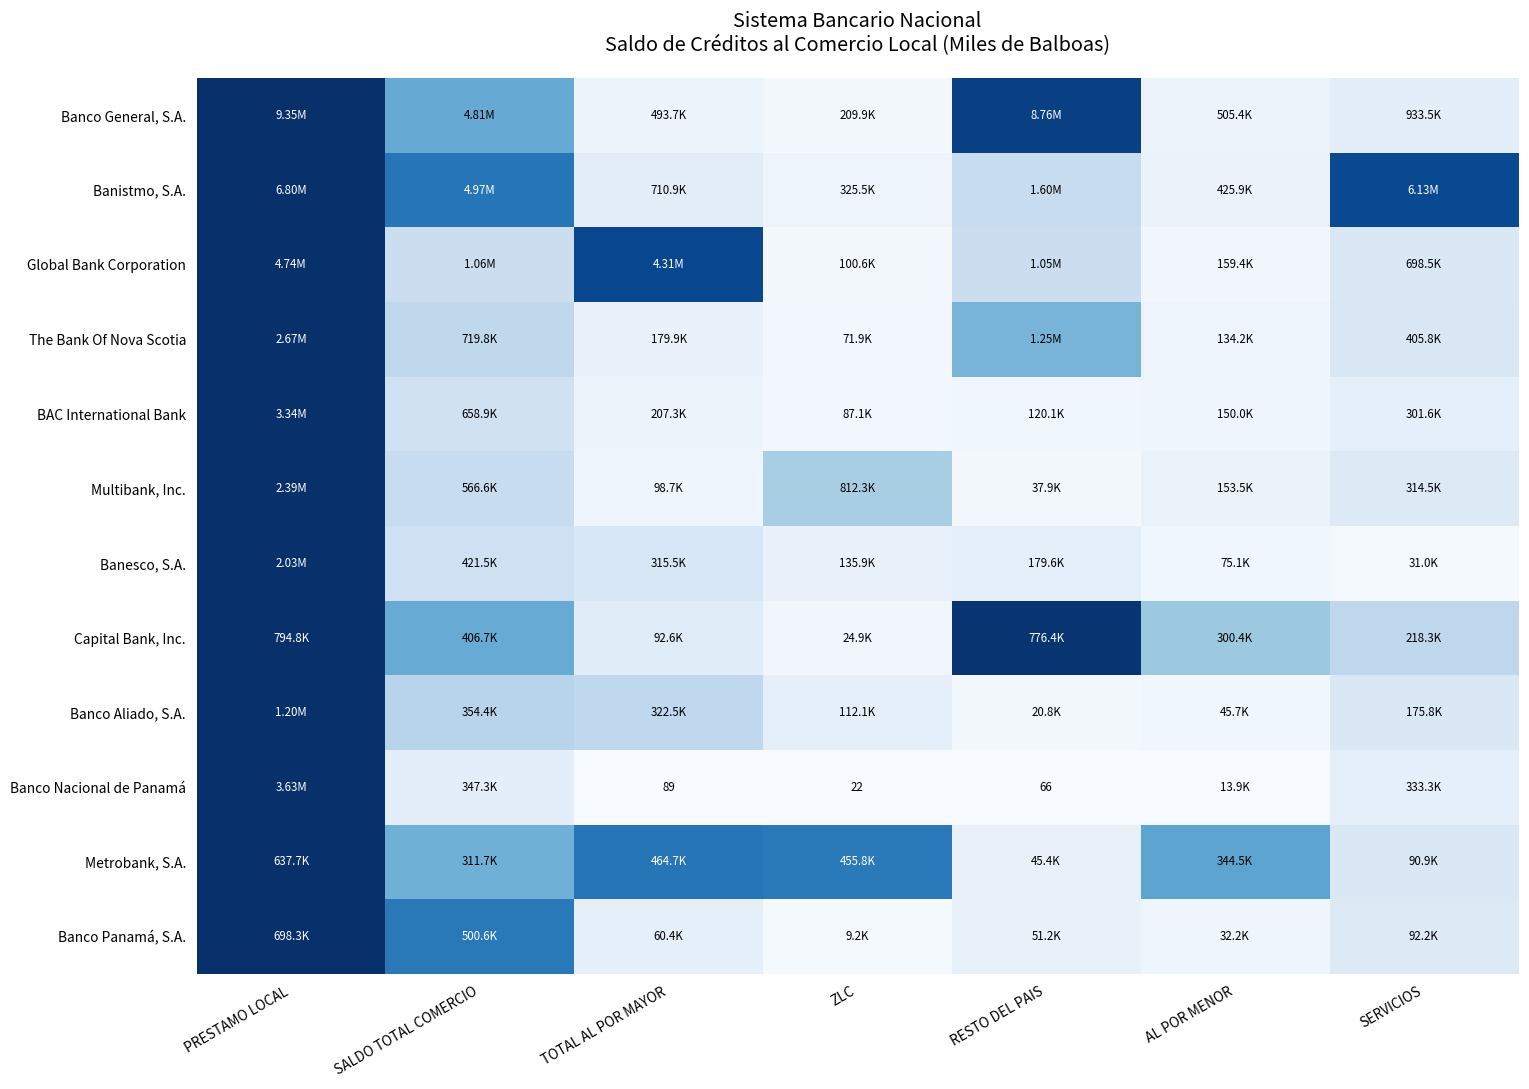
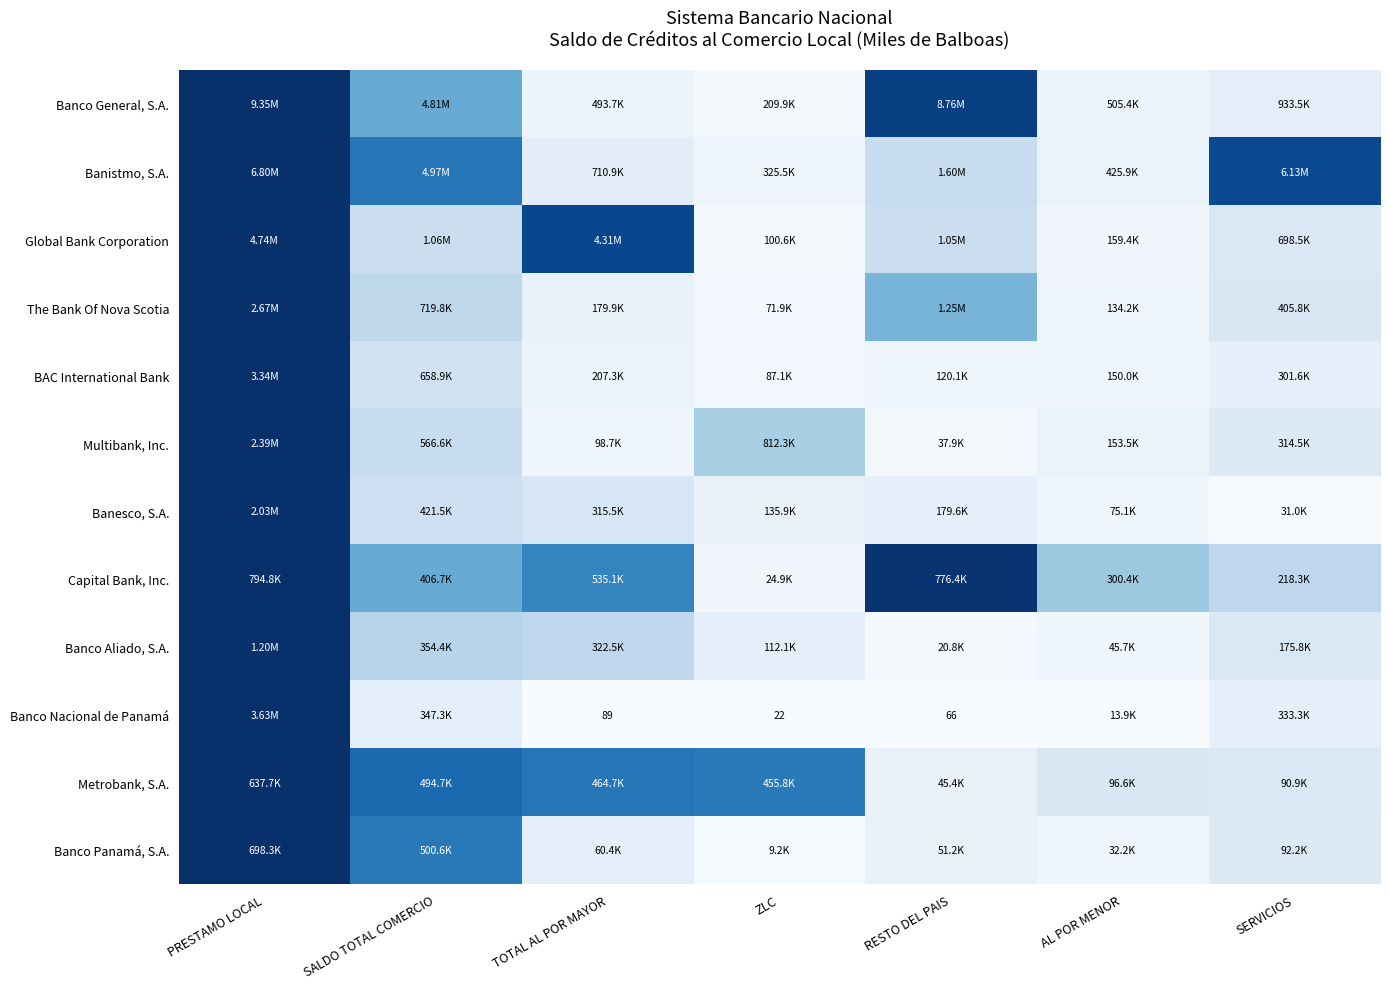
  {
    "Banco General, S.A.": {
      "PRESTAMO LOCAL": "9.35M",
      "SALDO TOTAL COMERCIO": "4.81M",
      "TOTAL AL POR MAYOR": "493.7K",
      "ZLC": "209.9K",
      "RESTO DEL PAIS": "8.76M",
      "AL POR MENOR": "505.4K",
      "SERVICIOS": "933.5K"
    },
    "Banistmo, S.A.": {
      "PRESTAMO LOCAL": "6.80M",
      "SALDO TOTAL COMERCIO": "4.97M",
      "TOTAL AL POR MAYOR": "710.9K",
      "ZLC": "325.5K",
      "RESTO DEL PAIS": "1.60M",
      "AL POR MENOR": "425.9K",
      "SERVICIOS": "6.13M"
    },
    "Global Bank Corporation": {
      "PRESTAMO LOCAL": "4.74M",
      "SALDO TOTAL COMERCIO": "1.06M",
      "TOTAL AL POR MAYOR": "4.31M",
      "ZLC": "100.6K",
      "RESTO DEL PAIS": "1.05M",
      "AL POR MENOR": "159.4K",
      "SERVICIOS": "698.5K"
    },
    "The Bank Of Nova Scotia": {
      "PRESTAMO LOCAL": "2.67M",
      "SALDO TOTAL COMERCIO": "719.8K",
      "TOTAL AL POR MAYOR": "179.9K",
      "ZLC": "71.9K",
      "RESTO DEL PAIS": "1.25M",
      "AL POR MENOR": "134.2K",
      "SERVICIOS": "405.8K"
    },
    "BAC International Bank": {
      "PRESTAMO LOCAL": "3.34M",
      "SALDO TOTAL COMERCIO": "658.9K",
      "TOTAL AL POR MAYOR": "207.3K",
      "ZLC": "87.1K",
      "RESTO DEL PAIS": "120.1K",
      "AL POR MENOR": "150.0K",
      "SERVICIOS": "301.6K"
    },
    "Multibank, Inc.": {
      "PRESTAMO LOCAL": "2.39M",
      "SALDO TOTAL COMERCIO": "566.6K",
      "TOTAL AL POR MAYOR": "98.7K",
      "ZLC": "812.3K",
      "RESTO DEL PAIS": "37.9K",
      "AL POR MENOR": "153.5K",
      "SERVICIOS": "314.5K"
    },
    "Banesco, S.A.": {
      "PRESTAMO LOCAL": "2.03M",
      "SALDO TOTAL COMERCIO": "421.5K",
      "TOTAL AL POR MAYOR": "315.5K",
      "ZLC": "135.9K",
      "RESTO DEL PAIS": "179.6K",
      "AL POR MENOR": "75.1K",
      "SERVICIOS": "31.0K"
    },
    "Capital Bank, Inc.": {
      "PRESTAMO LOCAL": "794.8K",
      "SALDO TOTAL COMERCIO": "406.7K",
-     "TOTAL AL POR MAYOR": "92.6K",
+     "TOTAL AL POR MAYOR": "535.1K",
      "ZLC": "24.9K",
      "RESTO DEL PAIS": "776.4K",
      "AL POR MENOR": "300.4K",
      "SERVICIOS": "218.3K"
    },
    "Banco Aliado, S.A.": {
      "PRESTAMO LOCAL": "1.20M",
      "SALDO TOTAL COMERCIO": "354.4K",
      "TOTAL AL POR MAYOR": "322.5K",
      "ZLC": "112.1K",
      "RESTO DEL PAIS": "20.8K",
      "AL POR MENOR": "45.7K",
      "SERVICIOS": "175.8K"
    },
    "Banco Nacional de Panamá": {
      "PRESTAMO LOCAL": "3.63M",
      "SALDO TOTAL COMERCIO": "347.3K",
      "TOTAL AL POR MAYOR": "89",
      "ZLC": "22",
      "RESTO DEL PAIS": "66",
      "AL POR MENOR": "13.9K",
      "SERVICIOS": "333.3K"
    },
    "Metrobank, S.A.": {
      "PRESTAMO LOCAL": "637.7K",
-     "SALDO TOTAL COMERCIO": "311.7K",
+     "SALDO TOTAL COMERCIO": "494.7K",
      "TOTAL AL POR MAYOR": "464.7K",
      "ZLC": "455.8K",
      "RESTO DEL PAIS": "45.4K",
-     "AL POR MENOR": "344.5K",
+     "AL POR MENOR": "96.6K",
      "SERVICIOS": "90.9K"
    },
    "Banco Panamá, S.A.": {
      "PRESTAMO LOCAL": "698.3K",
      "SALDO TOTAL COMERCIO": "500.6K",
      "TOTAL AL POR MAYOR": "60.4K",
      "ZLC": "9.2K",
      "RESTO DEL PAIS": "51.2K",
      "AL POR MENOR": "32.2K",
      "SERVICIOS": "92.2K"
    }
  }
